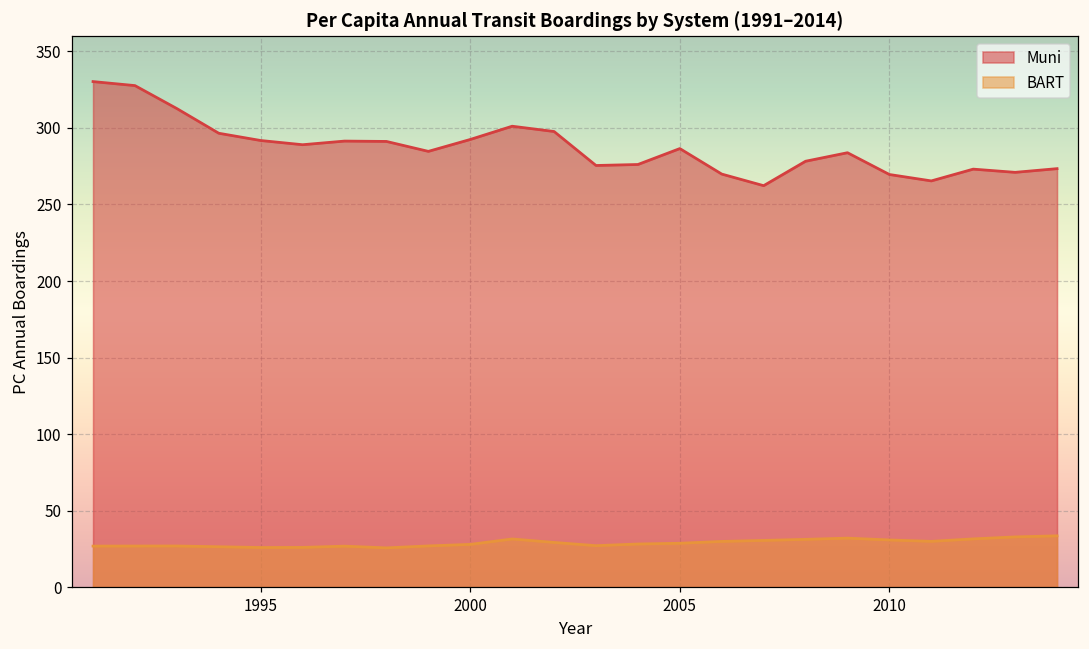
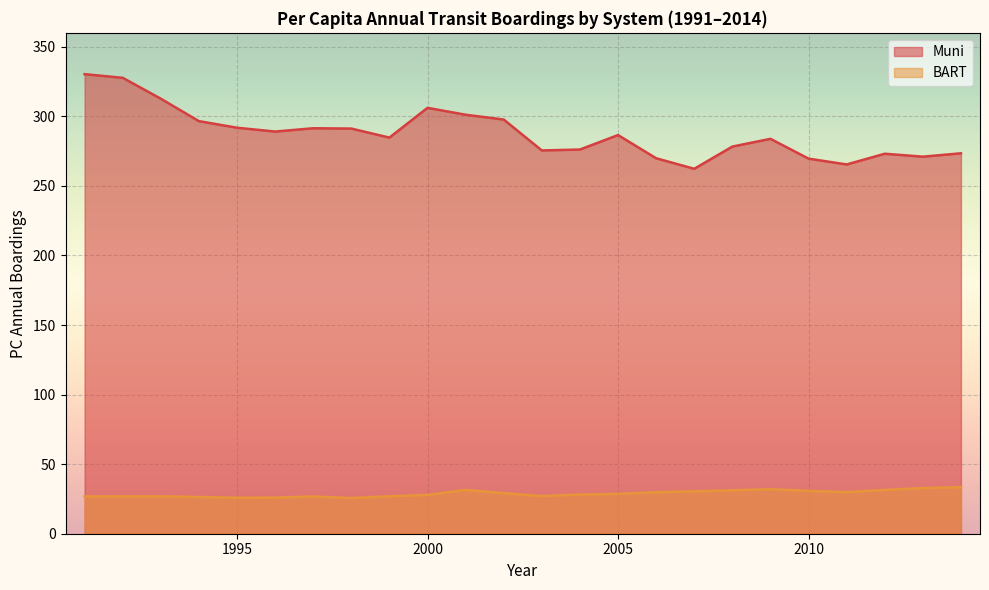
  {
    "Muni": {
      "1995": 292,
-     "2000": 292,
+     "2000": 306,
      "2005": 287,
      "2010": 270
    },
    "BART": {
      "1995": 26,
      "2000": 28,
      "2005": 29,
      "2010": 31
    }
  }
